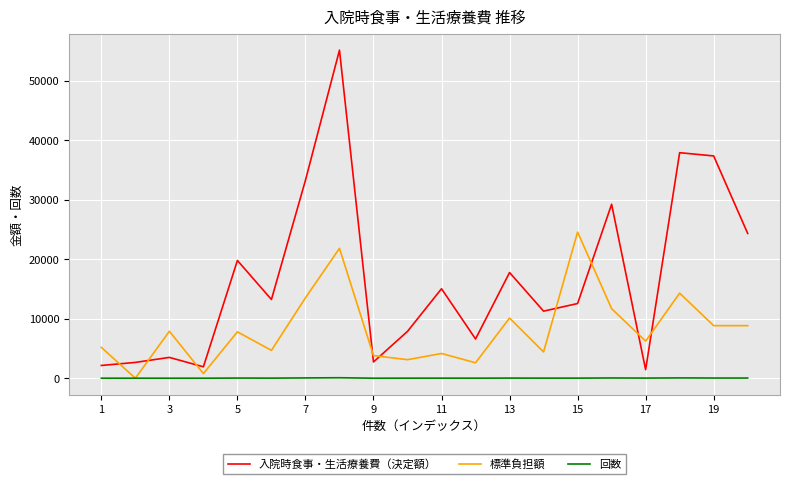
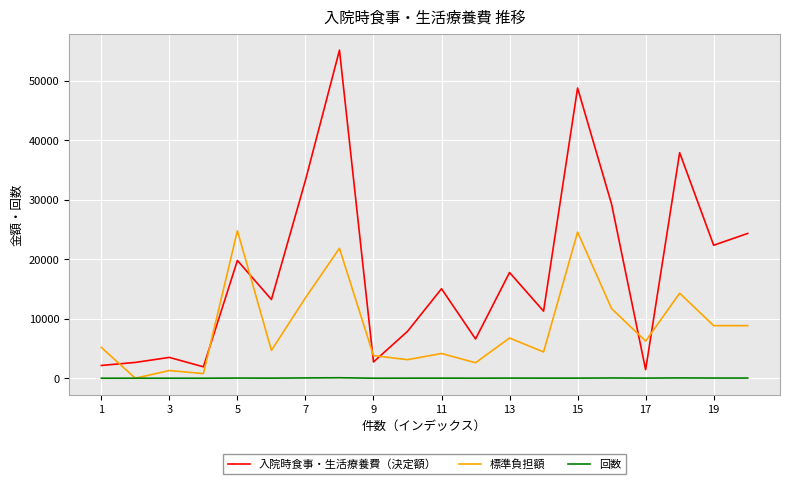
  {
    "入院時食事・生活療養費（決定額）": {
      "1": 2000,
      "3": 4000,
      "5": 20000,
      "7": 33000,
      "9": 3000,
      "11": 15000,
      "13": 18000,
-     "15": 13000,
+     "15": 49000,
      "17": 1000,
-     "19": 37000
+     "19": 22000
    },
    "標準負担額": {
      "1": 5000,
-     "3": 8000,
-     "5": 8000,
+     "3": 1000,
+     "5": 25000,
      "7": 14000,
      "9": 4000,
      "11": 4000,
-     "13": 10000,
+     "13": 7000,
      "15": 25000,
      "17": 6000,
      "19": 9000
    },
    "回数": {
      "1": 0,
      "3": 0,
      "5": 0,
      "7": 0,
      "9": 0,
      "11": 0,
      "13": 0,
      "15": 0,
      "17": 0,
      "19": 0
    }
  }
